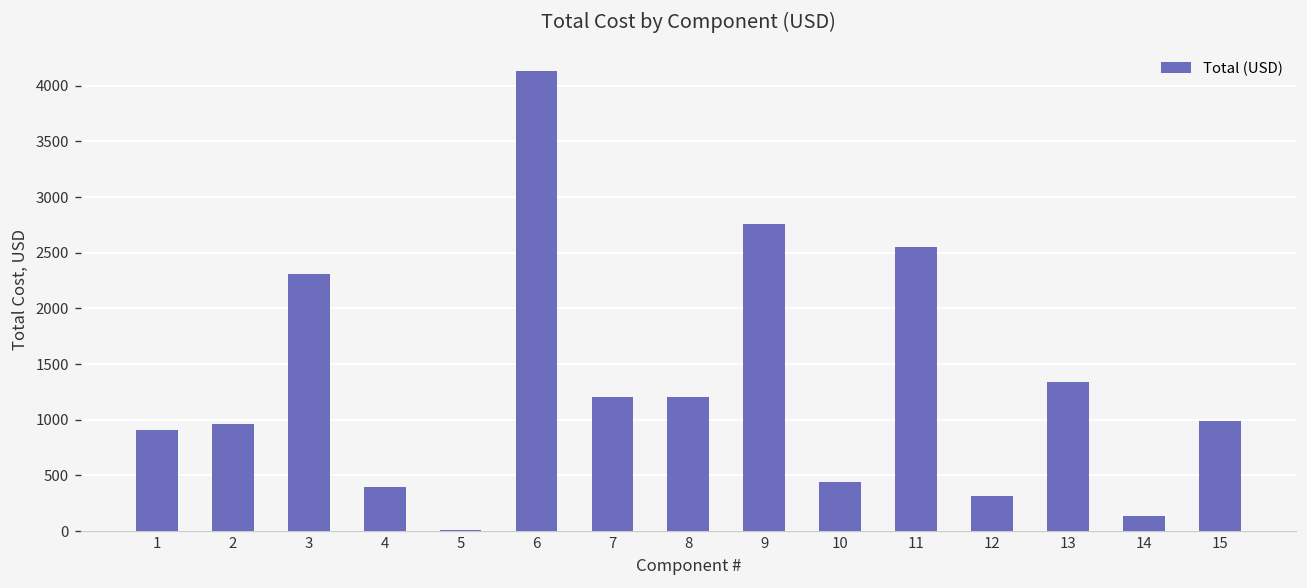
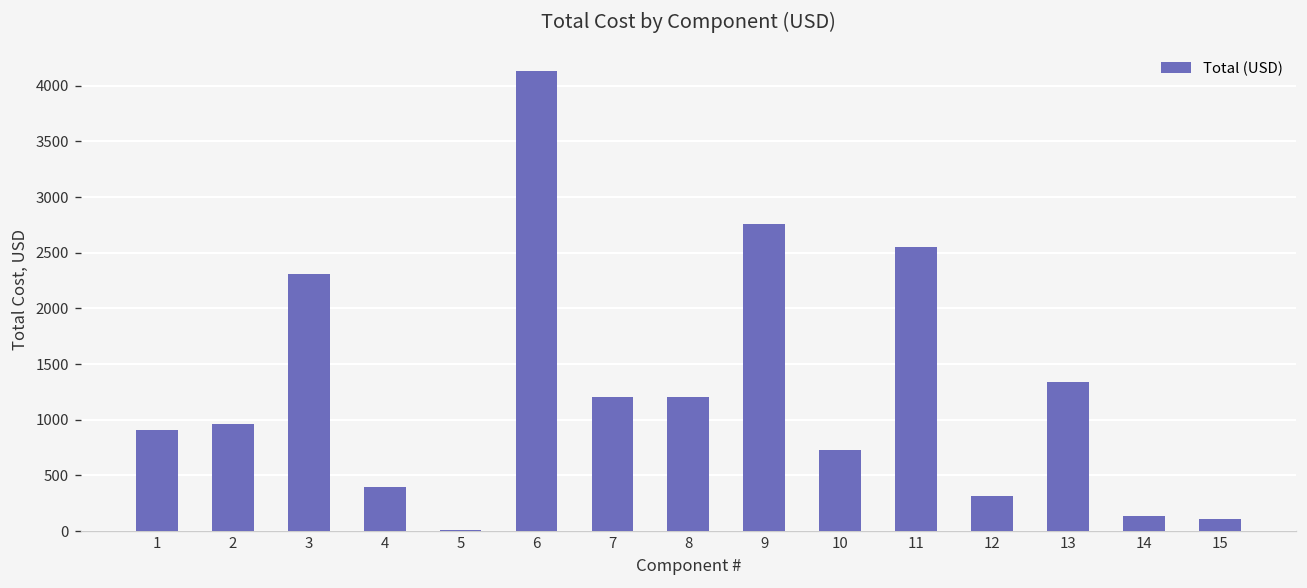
  {
    "1": 900,
    "2": 1000,
    "3": 2300,
    "4": 400,
    "6": 4100,
    "7": 1200,
    "8": 1200,
    "9": 2800,
-   "10": 400,
+   "10": 700,
    "11": 2600,
    "12": 300,
    "13": 1300,
    "14": 100,
-   "15": 1000
+   "15": 100
  }
